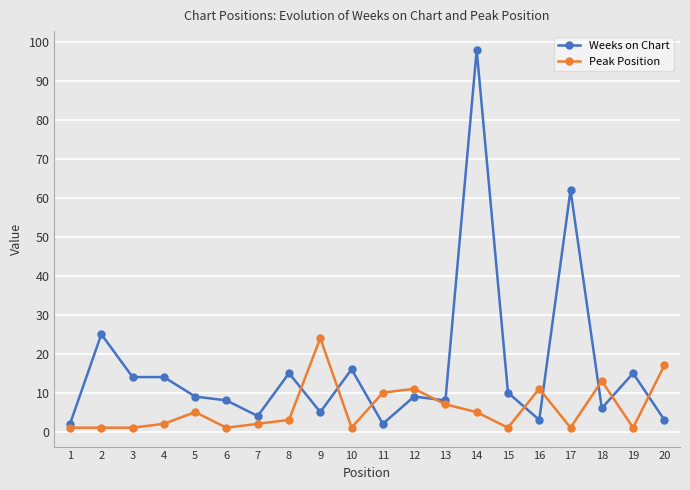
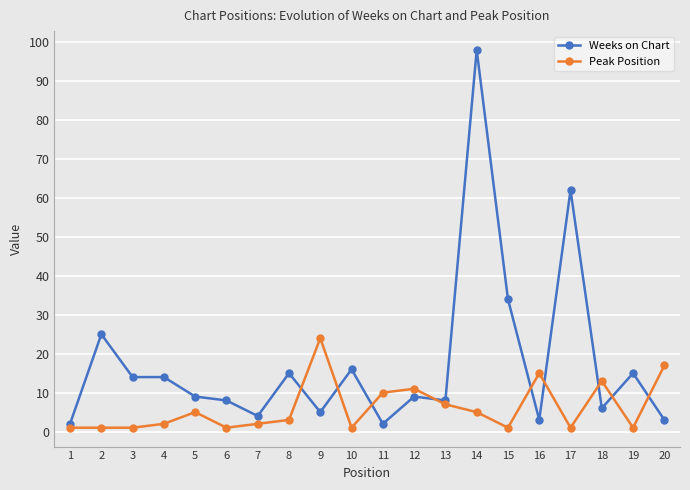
  {
    "Weeks on Chart": {
      "1": 2,
      "2": 25,
      "3": 14,
      "4": 14,
      "5": 9,
      "6": 8,
      "7": 4,
      "8": 15,
      "9": 5,
      "10": 16,
      "11": 2,
      "12": 9,
      "13": 8,
      "14": 98,
-     "15": 10,
+     "15": 34,
      "16": 3,
      "17": 62,
      "18": 6,
      "19": 15,
      "20": 3
    },
    "Peak Position": {
      "1": 1,
      "2": 1,
      "3": 1,
      "4": 2,
      "5": 5,
      "6": 1,
      "7": 2,
      "8": 3,
      "9": 24,
      "10": 1,
      "11": 10,
      "12": 11,
      "13": 7,
      "14": 5,
      "15": 1,
-     "16": 11,
+     "16": 15,
      "17": 1,
      "18": 13,
      "19": 1,
      "20": 17
    }
  }
